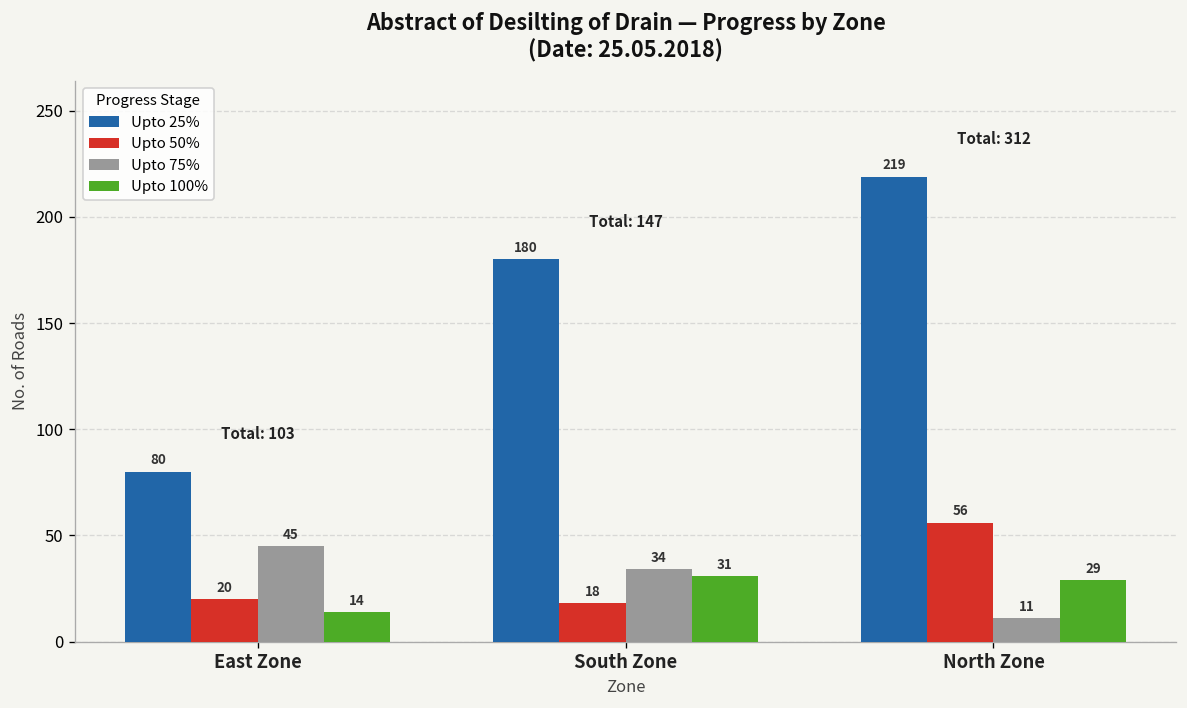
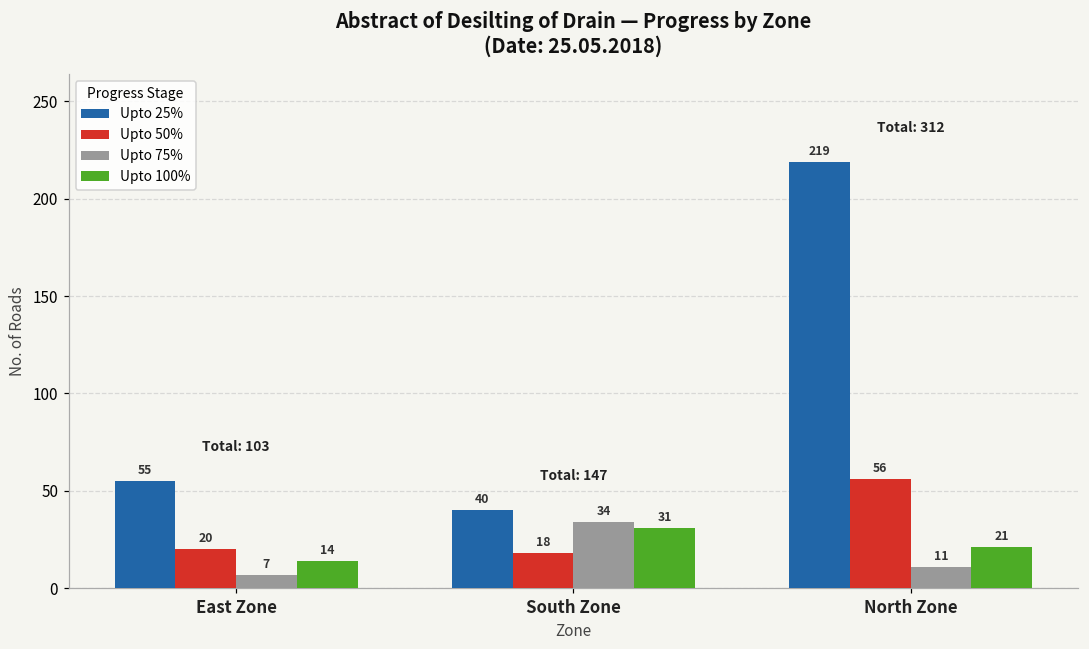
  {
    "Upto 25%": {
-     "East Zone": 80,
-     "South Zone": 180,
+     "East Zone": 55,
+     "South Zone": 40,
      "North Zone": 219
    },
    "Upto 50%": {
      "East Zone": 20,
      "South Zone": 18,
      "North Zone": 56
    },
    "Upto 75%": {
-     "East Zone": 45,
+     "East Zone": 7,
      "South Zone": 34,
      "North Zone": 11
    },
    "Upto 100%": {
      "East Zone": 14,
      "South Zone": 31,
-     "North Zone": 29
+     "North Zone": 21
    }
  }
